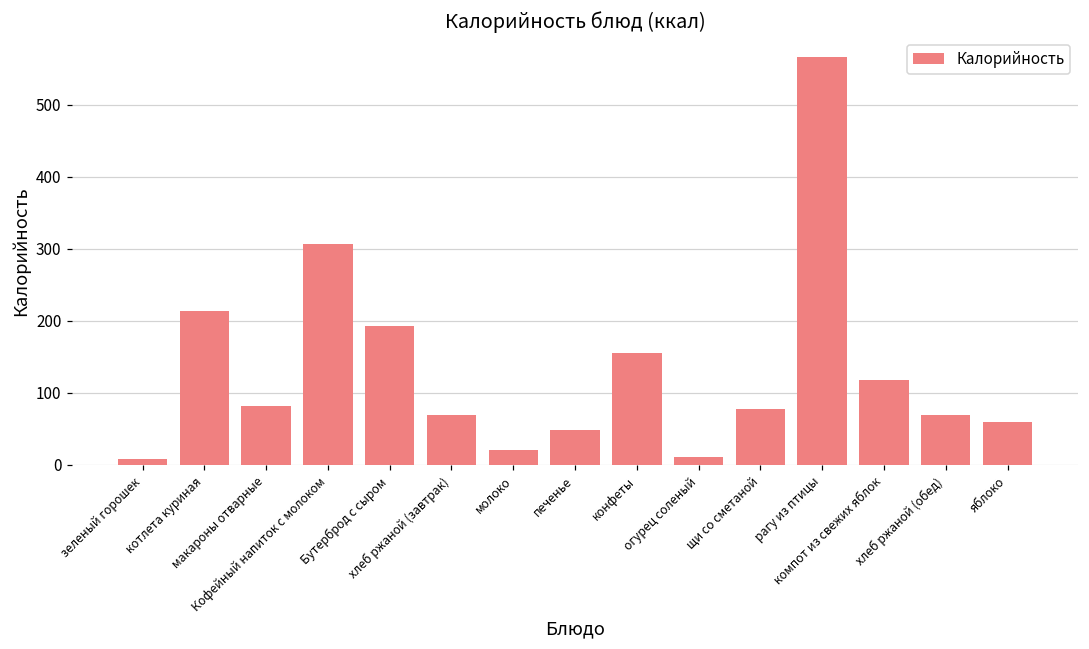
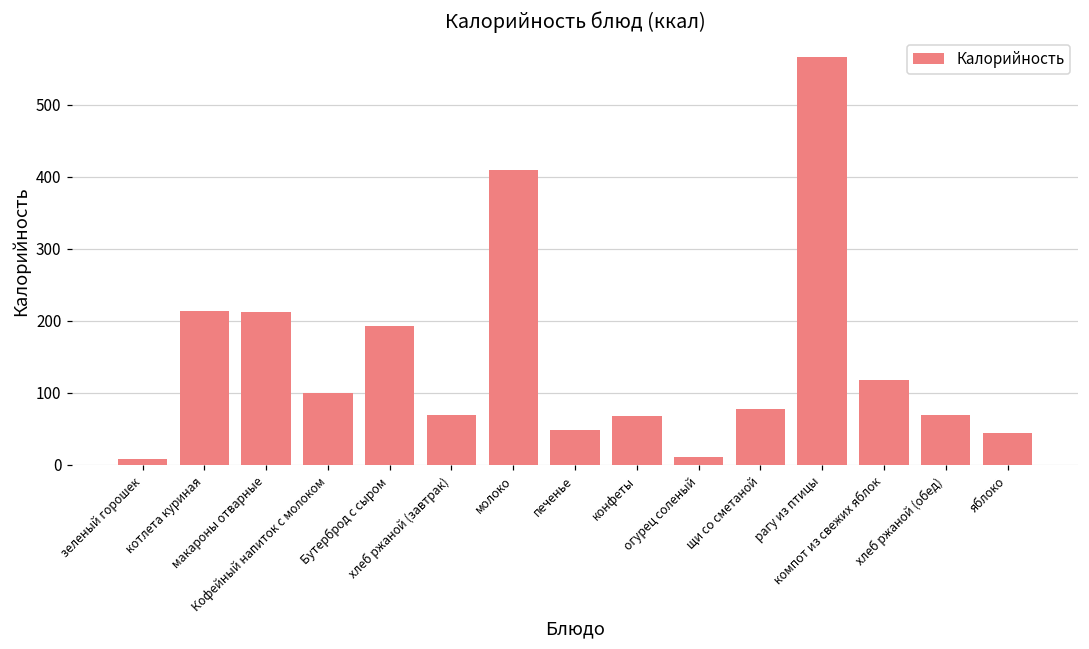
  {
    "зеленый горошек": 10,
    "котлета куриная": 210,
-   "макароны отварные": 80,
-   "Кофейный напиток с молоком": 310,
+   "макароны отварные": 210,
+   "Кофейный напиток с молоком": 100,
    "Бутерброд с сыром": 190,
    "хлеб ржаной (завтрак)": 70,
-   "молоко": 20,
+   "молоко": 410,
    "печенье": 50,
-   "конфеты": 160,
+   "конфеты": 70,
    "огурец соленый": 10,
    "щи со сметаной": 80,
    "рагу из птицы": 570,
    "компот из свежих яблок": 120,
    "хлеб ржаной (обед)": 70,
-   "яблоко": 60
+   "яблоко": 40
  }
